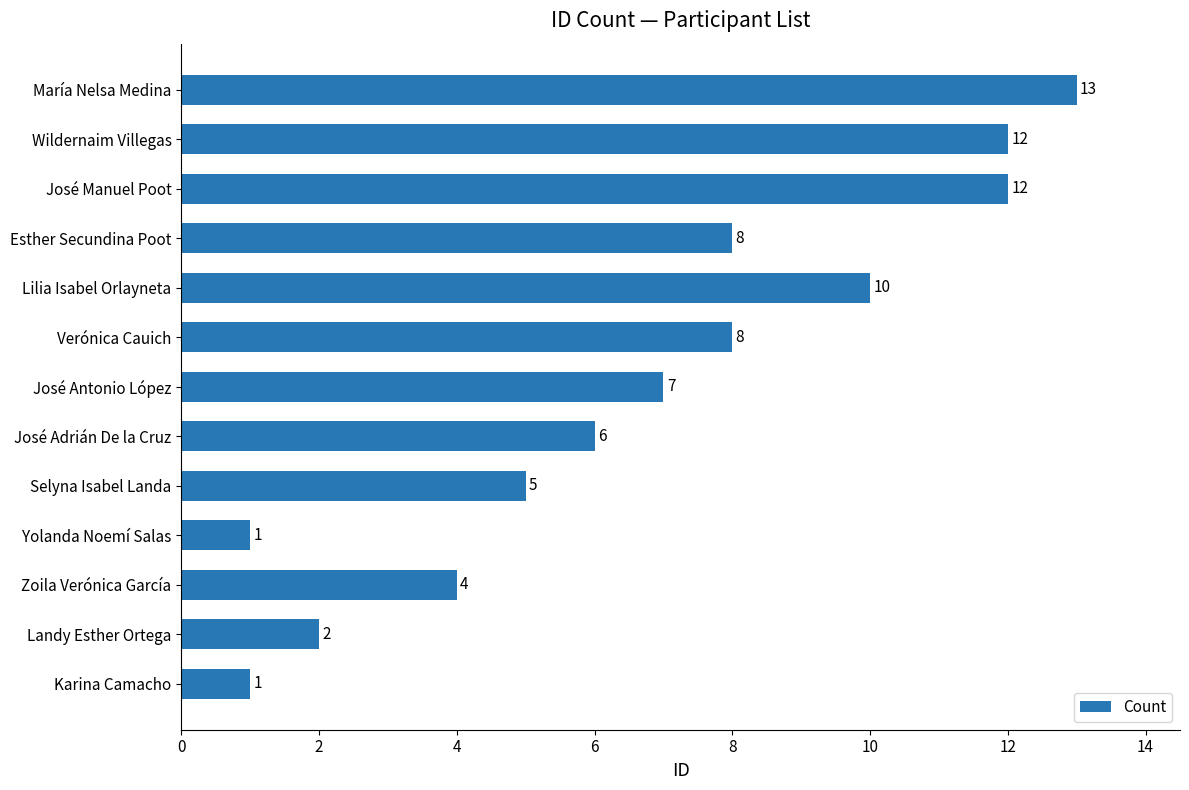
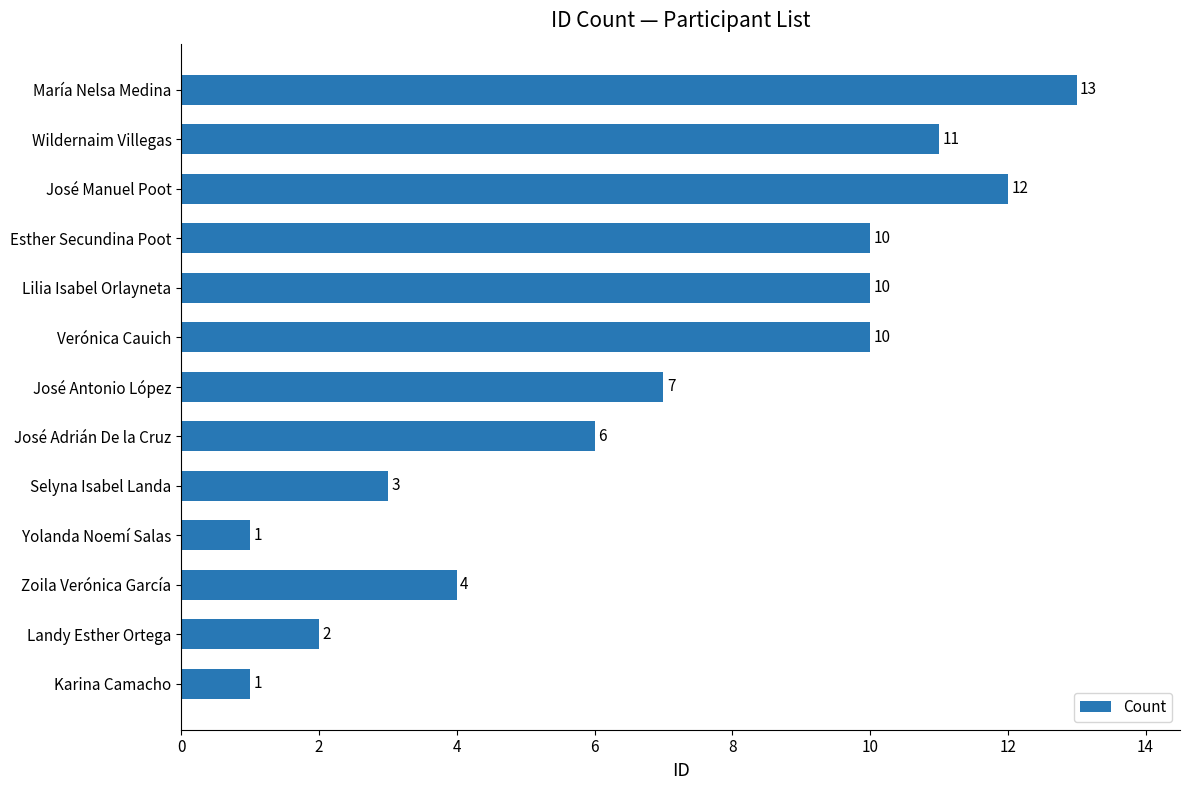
  {
    "María Nelsa Medina": 13,
-   "Wildernaim Villegas": 12,
+   "Wildernaim Villegas": 11,
    "José Manuel Poot": 12,
-   "Esther Secundina Poot": 8,
+   "Esther Secundina Poot": 10,
    "Lilia Isabel Orlayneta": 10,
-   "Verónica Cauich": 8,
+   "Verónica Cauich": 10,
    "José Antonio López": 7,
    "José Adrián De la Cruz": 6,
-   "Selyna Isabel Landa": 5,
+   "Selyna Isabel Landa": 3,
    "Yolanda Noemí Salas": 1,
    "Zoila Verónica García": 4,
    "Landy Esther Ortega": 2,
    "Karina Camacho": 1
  }
